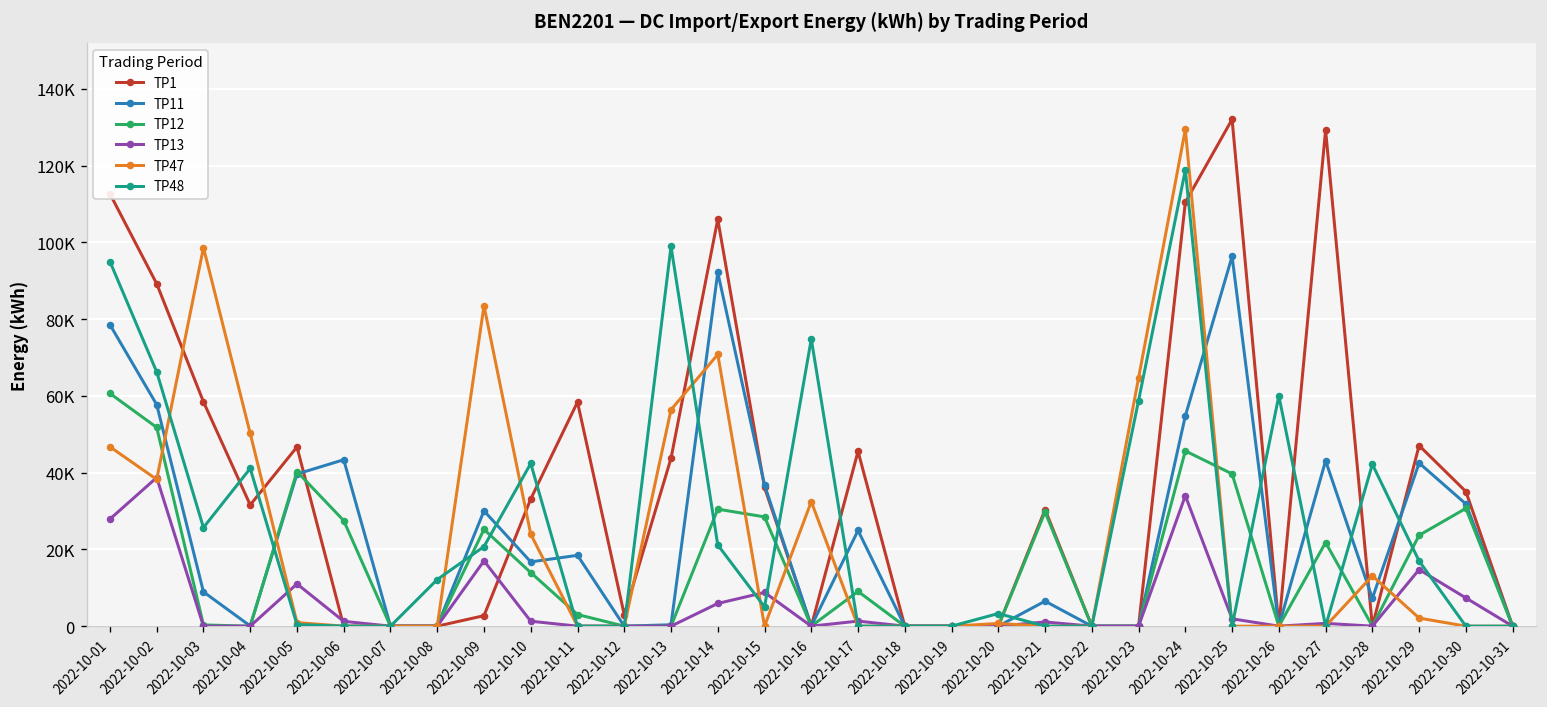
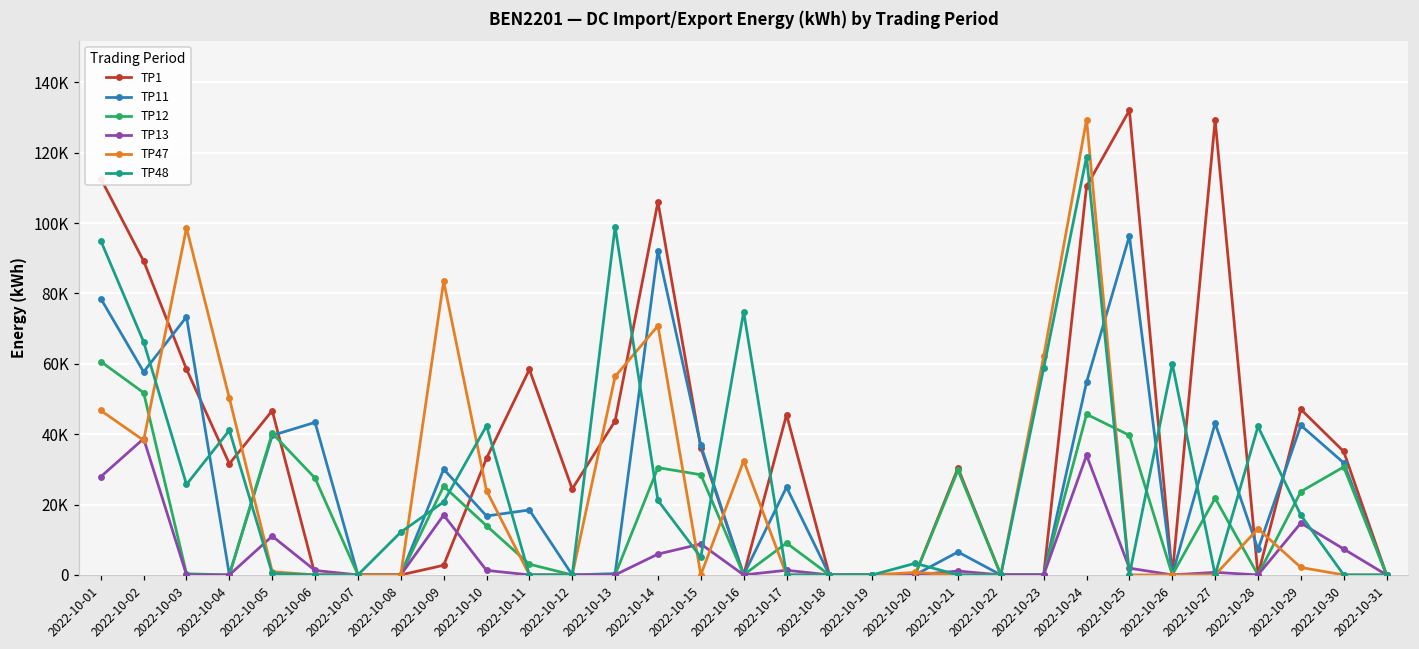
  {
    "TP1": {
      "2022-10-01": 113000,
      "2022-10-02": 89000,
      "2022-10-03": 58000,
      "2022-10-04": 32000,
      "2022-10-05": 47000,
      "2022-10-09": 3000,
      "2022-10-10": 33000,
      "2022-10-11": 58000,
-     "2022-10-12": 3000,
+     "2022-10-12": 24000,
      "2022-10-13": 44000,
      "2022-10-14": 106000,
      "2022-10-17": 46000,
      "2022-10-24": 110000,
      "2022-10-25": 132000,
      "2022-10-27": 129000,
      "2022-10-29": 47000,
      "2022-10-30": 35000
    },
    "TP11": {
      "2022-10-01": 79000,
      "2022-10-02": 58000,
-     "2022-10-03": 9000,
+     "2022-10-03": 73000,
      "2022-10-06": 43000,
      "2022-10-09": 30000,
      "2022-10-10": 17000,
      "2022-10-11": 18000,
      "2022-10-14": 92000,
      "2022-10-17": 25000,
      "2022-10-21": 7000,
      "2022-10-24": 55000,
      "2022-10-25": 96000,
      "2022-10-27": 43000,
      "2022-10-28": 7000,
      "2022-10-29": 43000,
      "2022-10-30": 32000
    },
    "TP13": {
      "2022-10-01": 28000,
      "2022-10-05": 11000,
      "2022-10-06": 1000,
      "2022-10-09": 17000,
      "2022-10-10": 1000,
      "2022-10-14": 6000,
      "2022-10-15": 9000,
      "2022-10-17": 1000,
      "2022-10-21": 1000,
      "2022-10-24": 34000,
      "2022-10-25": 2000,
      "2022-10-29": 15000,
      "2022-10-30": 7000
    },
    "TP47": {
      "2022-10-01": 47000,
      "2022-10-03": 99000,
      "2022-10-04": 50000,
      "2022-10-09": 83000,
      "2022-10-10": 24000,
      "2022-10-13": 56000,
      "2022-10-14": 71000,
      "2022-10-15": 0,
      "2022-10-16": 32000,
-     "2022-10-23": 65000,
+     "2022-10-23": 62000,
      "2022-10-24": 129000,
      "2022-10-28": 13000,
      "2022-10-29": 2000
    }
  }
